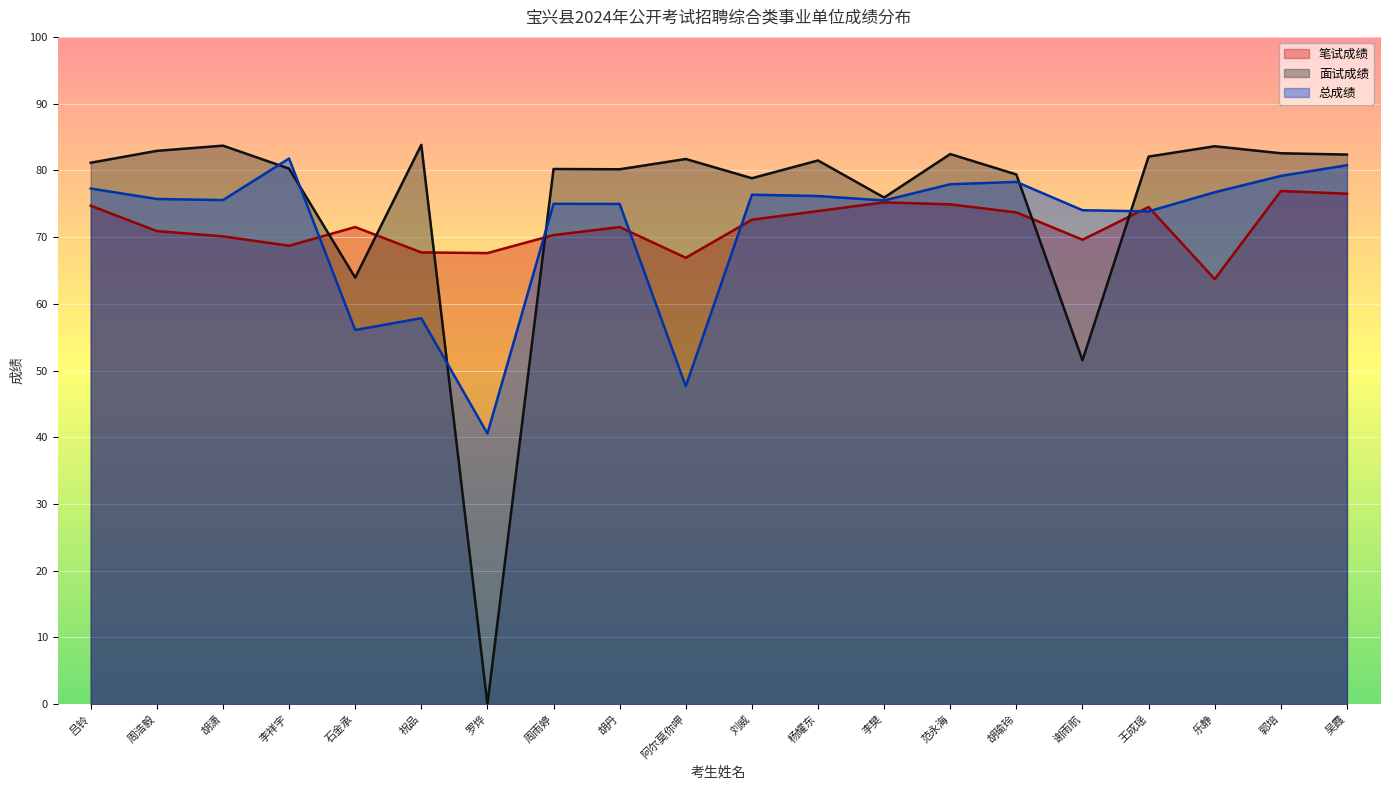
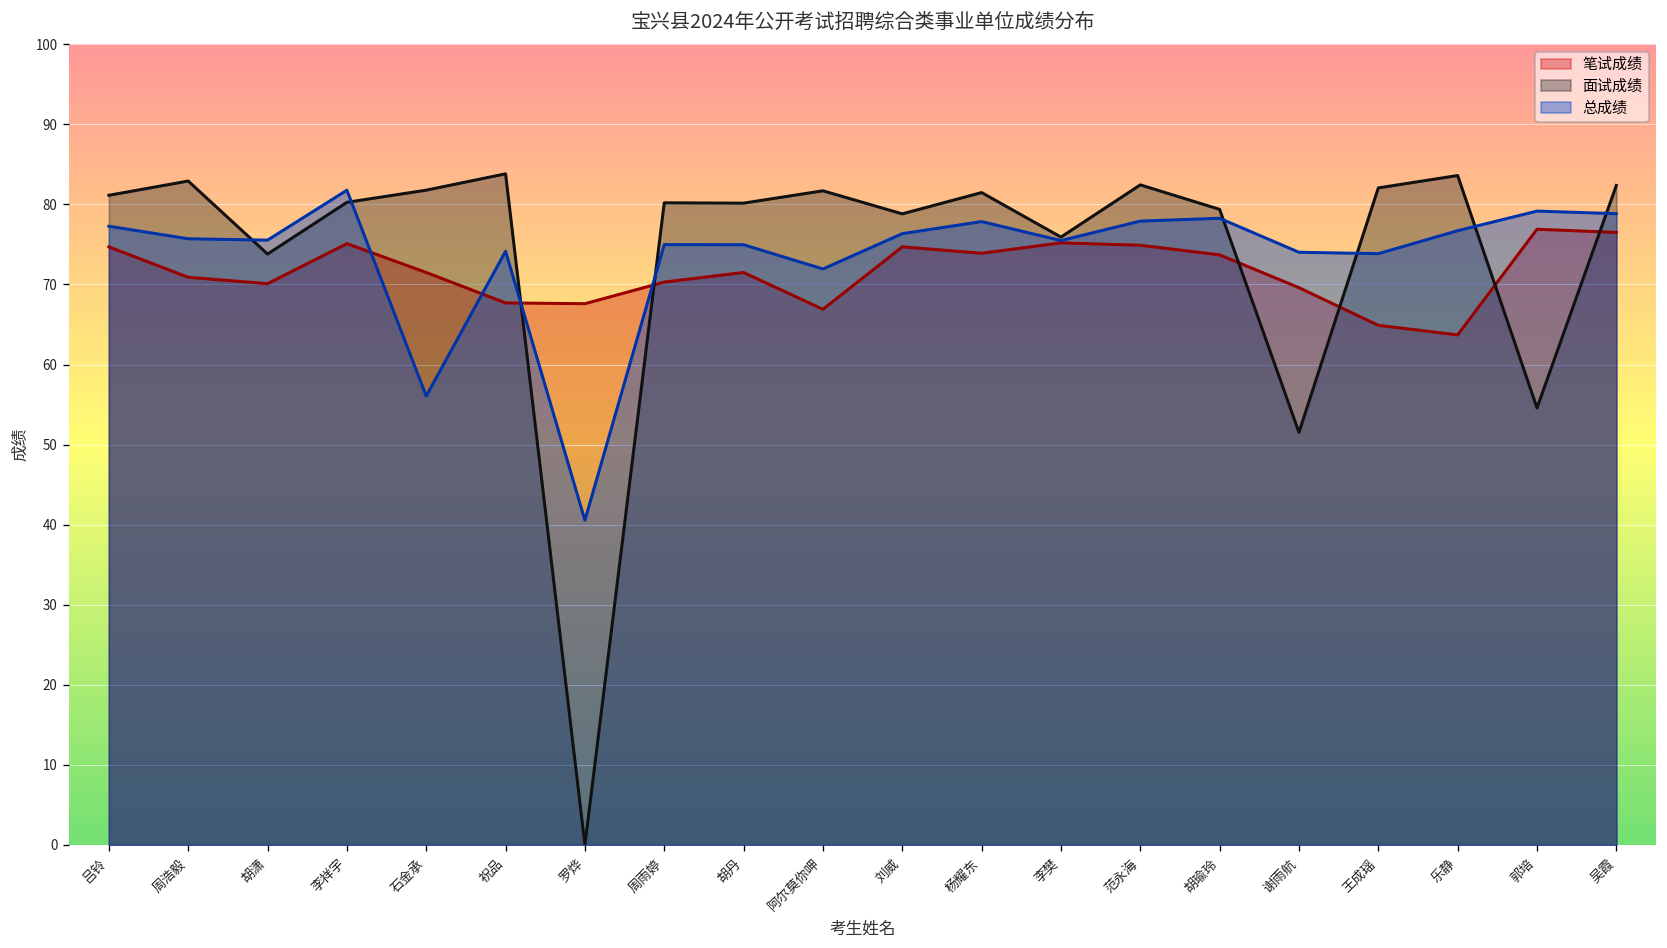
  {
    "笔试成绩": {
      "吕铃": 75,
      "周浩毅": 71,
      "胡潇": 70,
-     "李祥宇": 69,
+     "李祥宇": 75,
      "石金承": 72,
      "祝品": 68,
      "罗烨": 68,
      "周雨婷": 70,
      "胡丹": 72,
      "阿尔莫你呷": 67,
-     "刘威": 73,
+     "刘威": 75,
      "杨耀东": 74,
      "范永海": 75,
      "胡瑜玲": 74,
      "谢雨航": 70,
-     "王成瑶": 75,
+     "王成瑶": 65,
      "乐静": 64,
      "郭培": 77,
      "吴霞": 77
    },
    "面试成绩": {
      "吕铃": 81,
      "周浩毅": 83,
-     "胡潇": 84,
+     "胡潇": 74,
      "李祥宇": 80,
-     "石金承": 64,
+     "石金承": 82,
      "祝品": 84,
      "罗烨": 0,
      "周雨婷": 80,
      "胡丹": 80,
      "阿尔莫你呷": 82,
      "刘威": 79,
      "杨耀东": 81,
      "李樊": 76,
      "范永海": 82,
      "胡瑜玲": 79,
      "谢雨航": 52,
      "王成瑶": 82,
      "乐静": 84,
-     "郭培": 83,
+     "郭培": 55,
      "吴霞": 82
    },
    "总成绩": {
      "吕铃": 77,
      "周浩毅": 76,
      "胡潇": 76,
      "李祥宇": 82,
      "石金承": 56,
-     "祝品": 58,
+     "祝品": 74,
      "罗烨": 41,
      "周雨婷": 75,
      "胡丹": 75,
-     "阿尔莫你呷": 48,
+     "阿尔莫你呷": 72,
      "刘威": 76,
-     "杨耀东": 76,
+     "杨耀东": 78,
      "范永海": 78,
      "胡瑜玲": 78,
      "谢雨航": 74,
      "王成瑶": 74,
      "乐静": 77,
      "郭培": 79,
-     "吴霞": 81
+     "吴霞": 79
    }
  }
